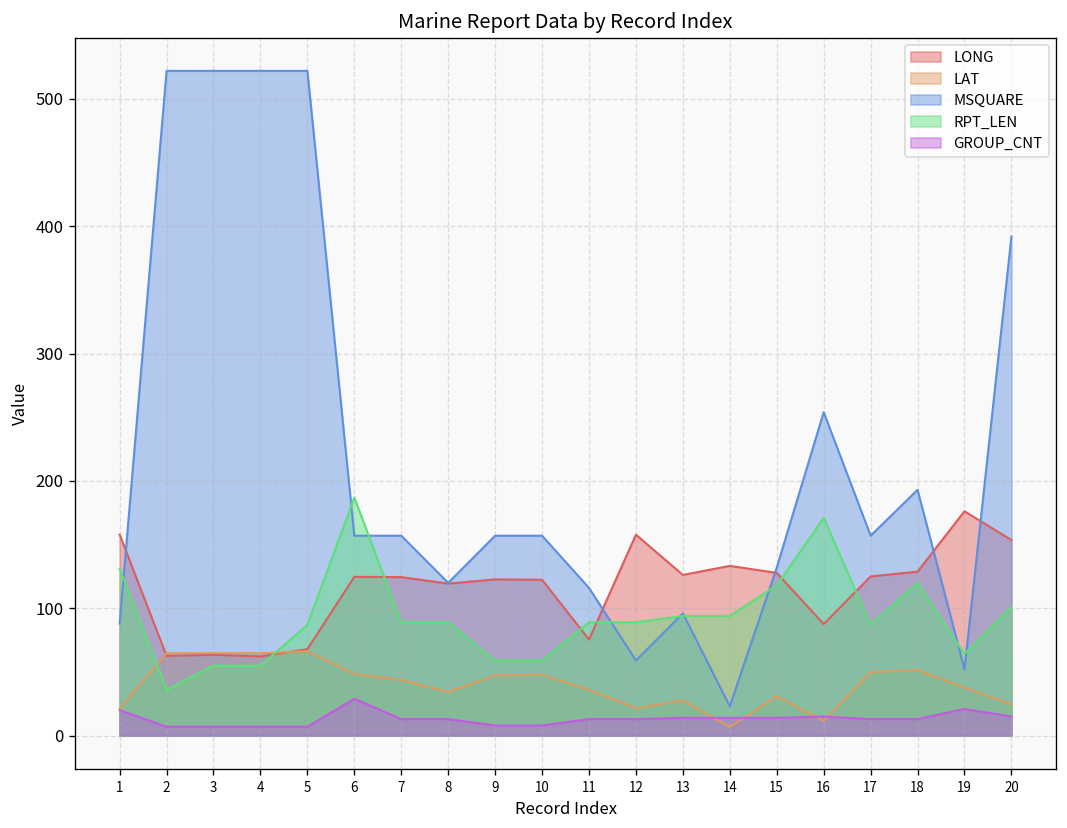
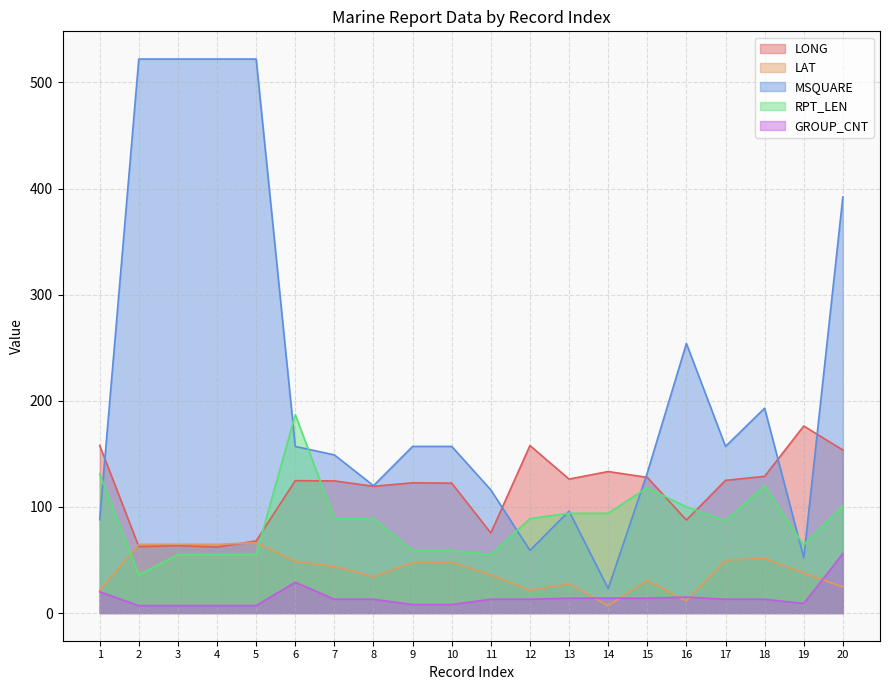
  {
    "MSQUARE": {
      "1": 88,
      "2": 522,
      "3": 522,
      "4": 522,
      "5": 522,
      "6": 157,
-     "7": 157,
+     "7": 149,
      "9": 157,
      "10": 157,
      "11": 116,
      "12": 59,
      "14": 23,
      "15": 132,
      "16": 254,
      "17": 157,
      "18": 193,
      "19": 52,
      "20": 392
    },
    "RPT_LEN": {
      "1": 131,
      "2": 36,
      "3": 55,
      "4": 55,
-     "5": 87,
+     "5": 55,
      "6": 187,
      "7": 89,
      "8": 89,
      "9": 59,
      "10": 59,
-     "11": 89,
+     "11": 55,
      "12": 89,
      "14": 94,
      "15": 118,
-     "16": 171,
+     "16": 100,
      "17": 87,
      "18": 120,
      "19": 64,
      "20": 101
    },
    "GROUP_CNT": {
      "2": 7,
      "3": 7,
      "4": 7,
      "5": 7,
      "6": 29,
      "7": 13,
      "8": 13,
      "9": 8,
      "10": 8,
      "11": 13,
      "12": 13,
      "13": 14,
      "14": 14,
      "15": 14,
      "16": 15,
      "17": 13,
      "18": 13,
-     "19": 21,
-     "20": 15
+     "19": 9,
+     "20": 56
    }
  }
